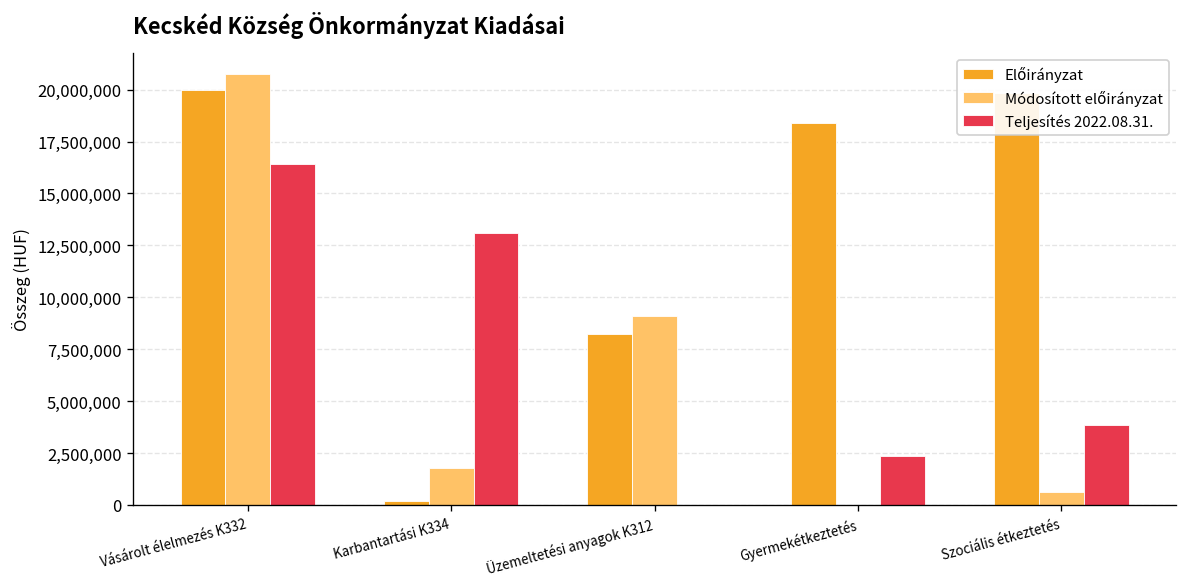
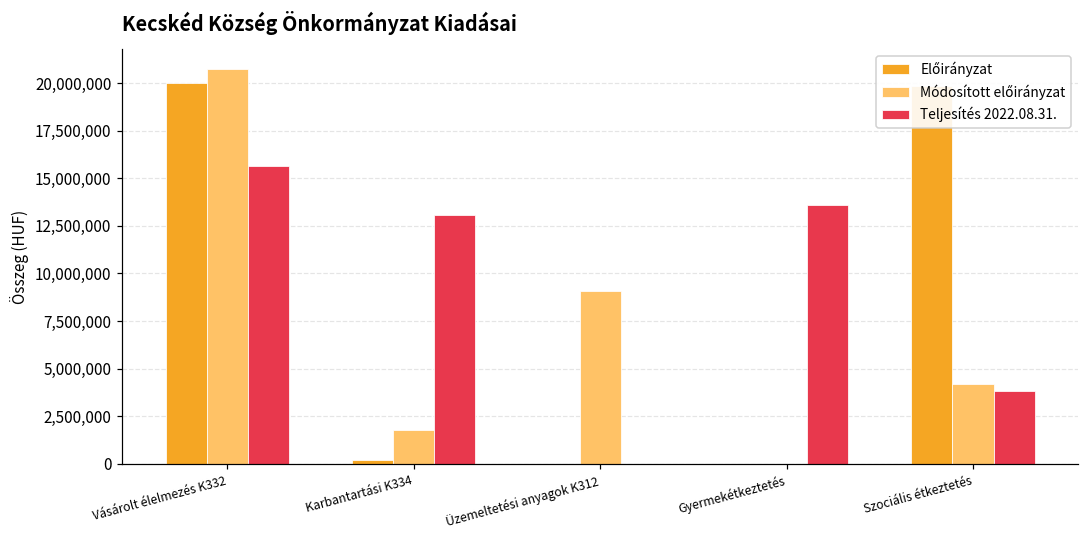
  {
    "Előirányzat": {
      "Vásárolt élelmezés K332": "20,000,000",
      "Karbantartási K334": "200,000",
-     "Üzemeltetési anyagok K312": "8,200,000",
-     "Gyermekétkeztetés": "18,400,000"
+     "Üzemeltetési anyagok K312": "0",
+     "Gyermekétkeztetés": "0"
    },
    "Módosított előirányzat": {
      "Vásárolt élelmezés K332": "20,700,000",
      "Karbantartási K334": "1,800,000",
      "Üzemeltetési anyagok K312": "9,100,000",
      "Gyermekétkeztetés": "0",
-     "Szociális étkeztetés": "600,000"
+     "Szociális étkeztetés": "4,200,000"
    },
    "Teljesítés 2022.08.31.": {
-     "Vásárolt élelmezés K332": "16,400,000",
+     "Vásárolt élelmezés K332": "15,600,000",
      "Karbantartási K334": "13,100,000",
      "Üzemeltetési anyagok K312": "0",
-     "Gyermekétkeztetés": "2,400,000",
+     "Gyermekétkeztetés": "13,600,000",
      "Szociális étkeztetés": "3,800,000"
    }
  }
